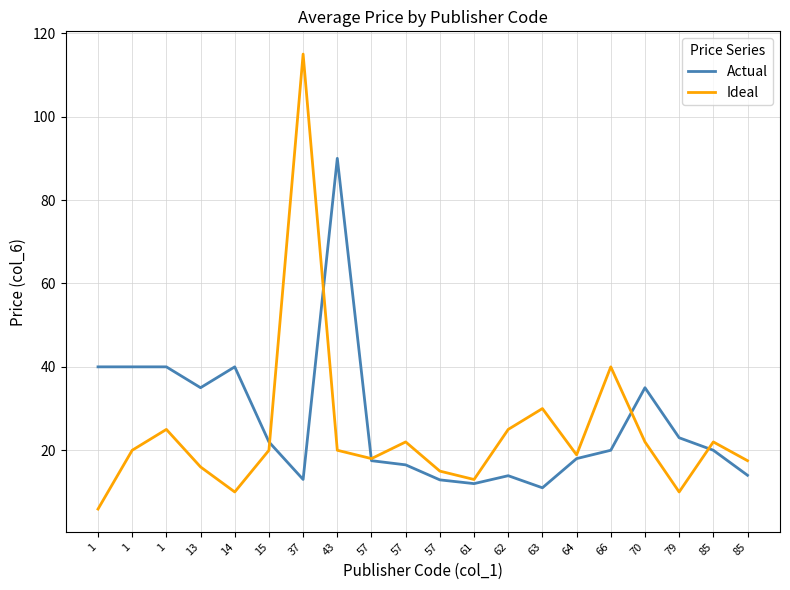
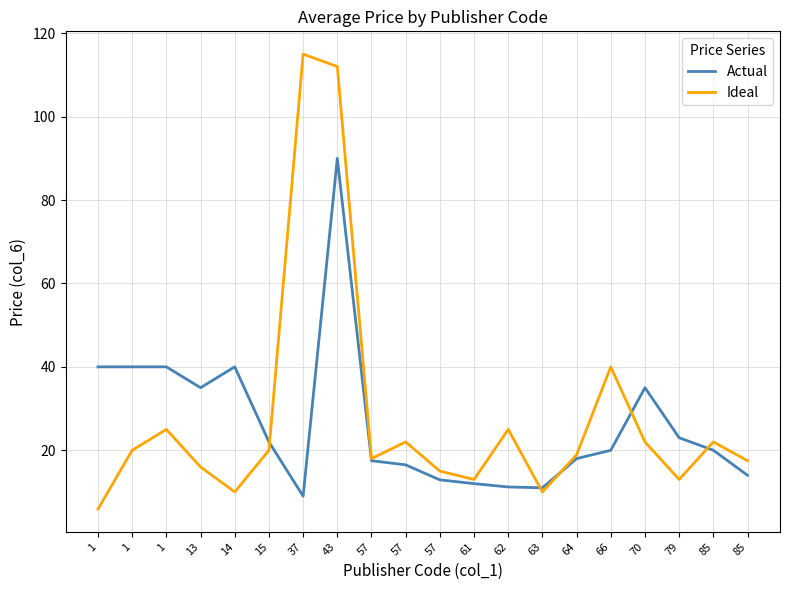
  {
    "Actual": {
      "13": 35,
      "14": 40,
      "15": 22,
-     "37": 13,
+     "37": 9,
      "43": 90,
      "61": 12,
-     "62": 14,
+     "62": 11,
      "63": 11,
      "64": 18,
      "66": 20,
      "70": 35,
      "79": 23
    },
    "Ideal": {
      "13": 16,
      "14": 10,
      "15": 20,
      "37": 115,
-     "43": 20,
+     "43": 112,
      "61": 13,
      "62": 25,
-     "63": 30,
+     "63": 10,
      "64": 19,
      "66": 40,
      "70": 22,
-     "79": 10
+     "79": 13
    }
  }
